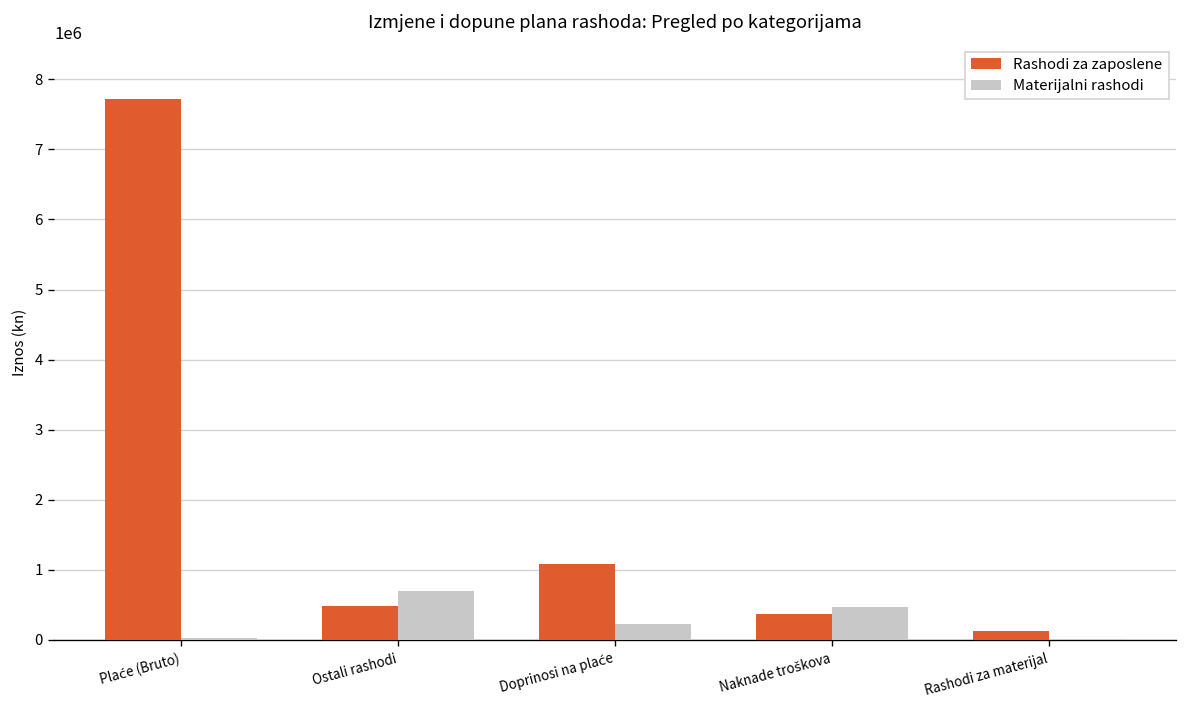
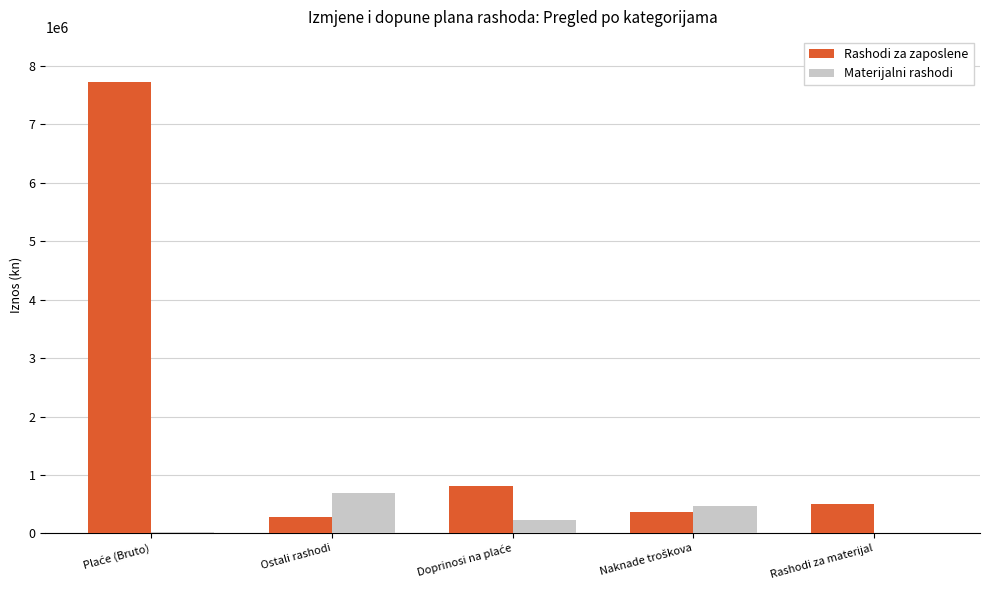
  {
    "Rashodi za zaposlene": {
      "Plaće (Bruto)": 7700000,
-     "Ostali rashodi": 500000,
-     "Doprinosi na plaće": 1100000,
+     "Ostali rashodi": 300000,
+     "Doprinosi na plaće": 800000,
      "Naknade troškova": 400000,
-     "Rashodi za materijal": 100000
+     "Rashodi za materijal": 500000
    },
    "Materijalni rashodi": {
      "Ostali rashodi": 700000,
      "Doprinosi na plaće": 200000,
      "Naknade troškova": 500000
    }
  }
